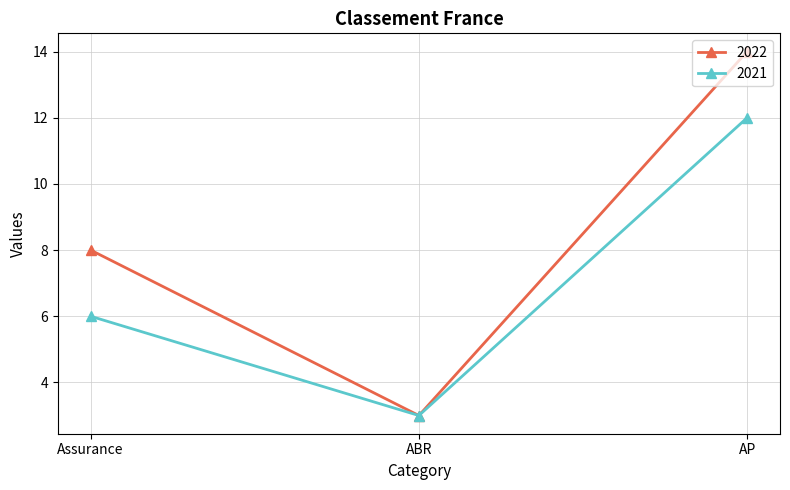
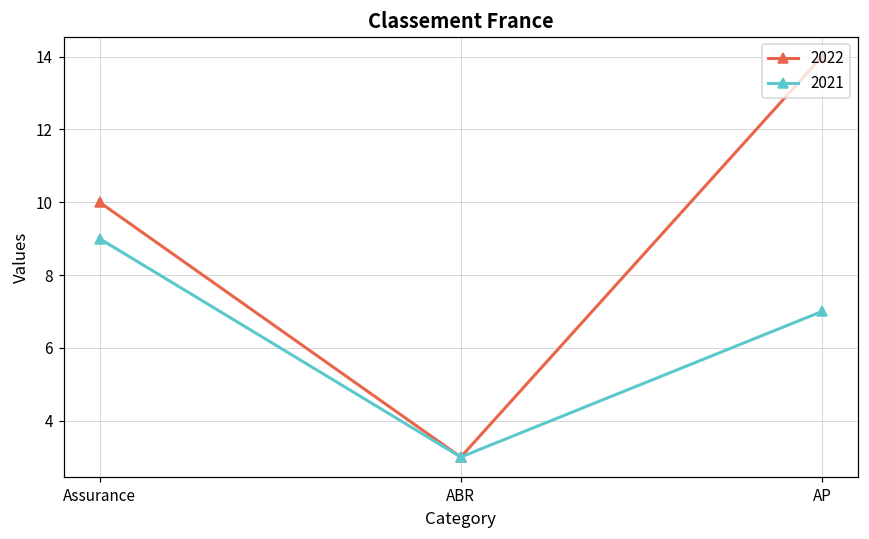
  {
    "2022": {
-     "Assurance": 8
+     "Assurance": 10
    },
    "2021": {
-     "Assurance": 6,
-     "AP": 12
+     "Assurance": 9,
+     "AP": 7
    }
  }
